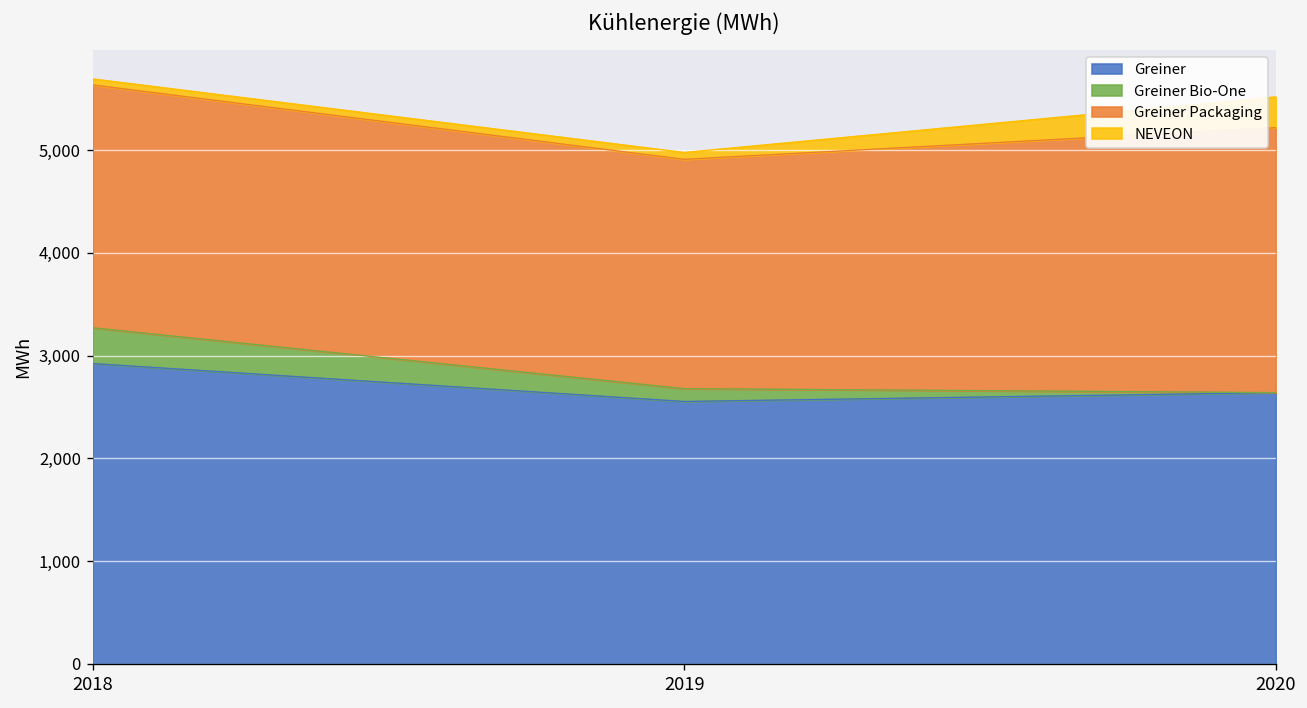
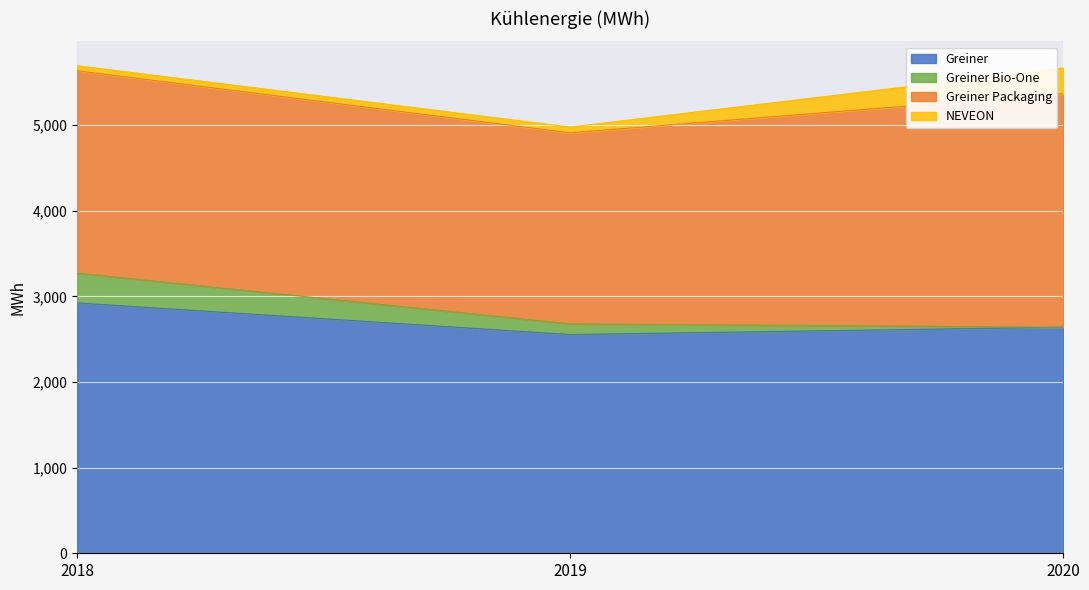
  {
    "Greiner": {
      "2018": "2,900",
      "2019": "2,600"
    },
    "Greiner Bio-One": {
      "2018": "300",
      "2019": "100"
    },
    "Greiner Packaging": {
      "2018": "2,400",
      "2019": "2,200",
-     "2020": "2,600"
+     "2020": "2,700"
    },
    "NEVEON": {
      "2018": "100",
      "2019": "100",
      "2020": "300"
    }
  }
